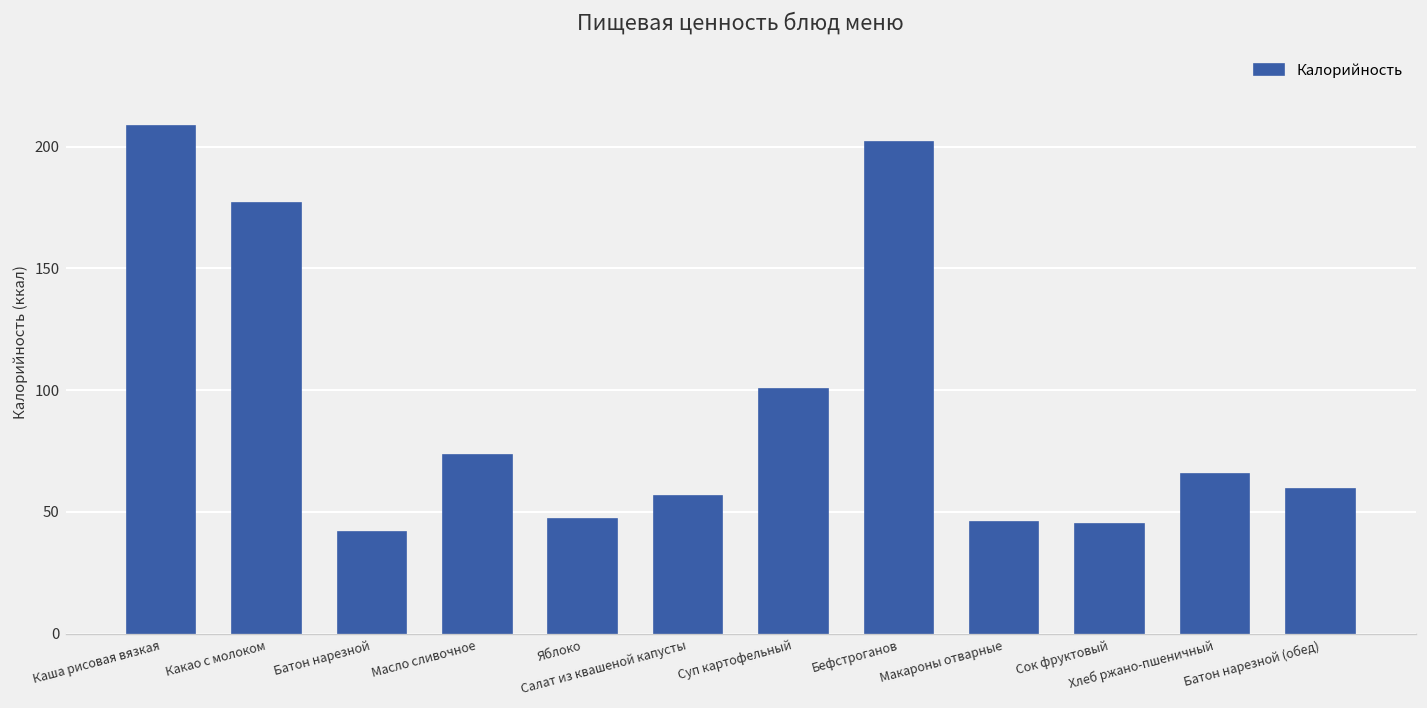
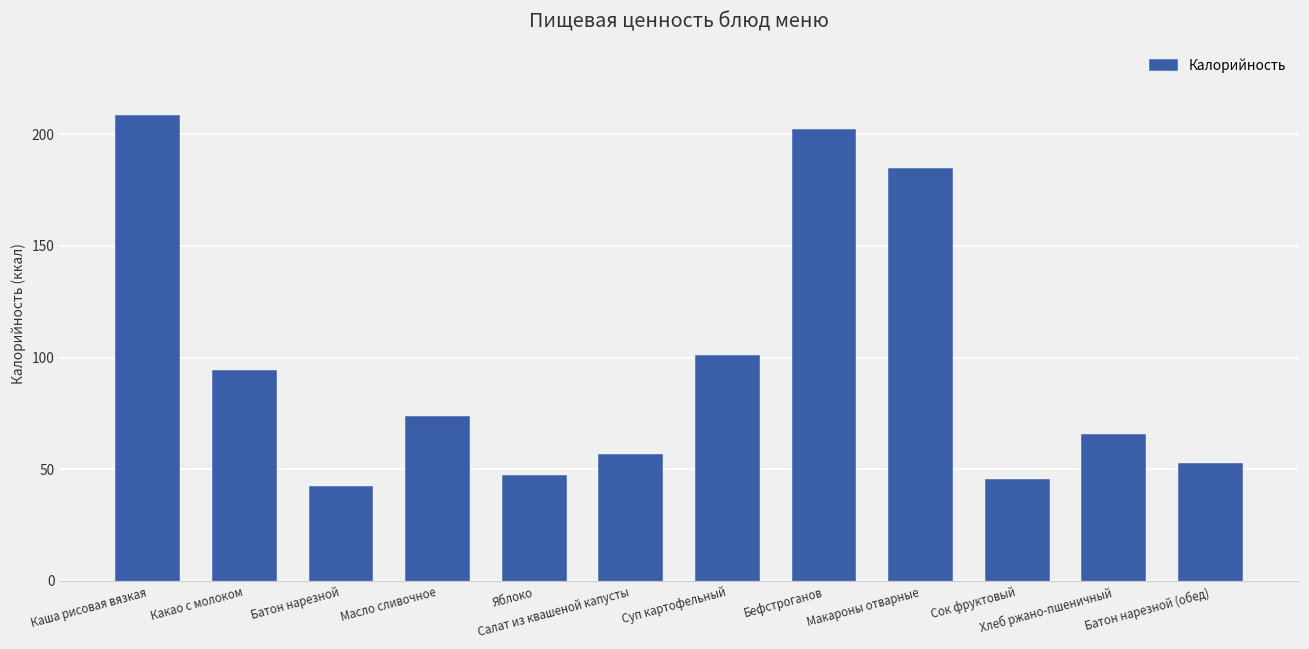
  {
    "Каша рисовая вязкая": 208,
-   "Какао с молоком": 177,
+   "Какао с молоком": 94,
    "Батон нарезной": 42,
    "Масло сливочное": 73,
    "Яблоко": 47,
    "Салат из квашеной капусты": 56,
    "Суп картофельный": 101,
    "Бефстроганов": 202,
-   "Макароны отварные": 46,
+   "Макароны отварные": 185,
    "Сок фруктовый": 45,
    "Хлеб ржано-пшеничный": 66,
-   "Батон нарезной (обед)": 59
+   "Батон нарезной (обед)": 52
  }
